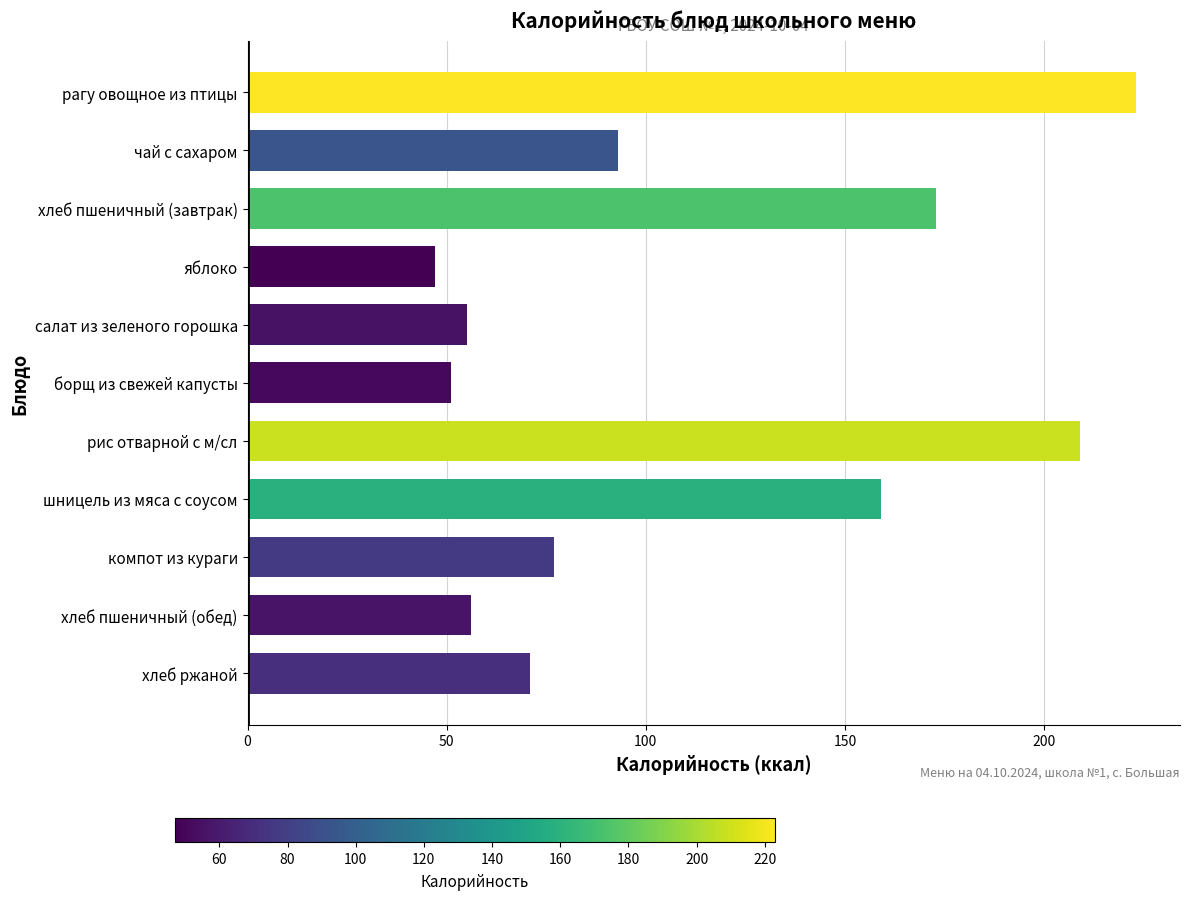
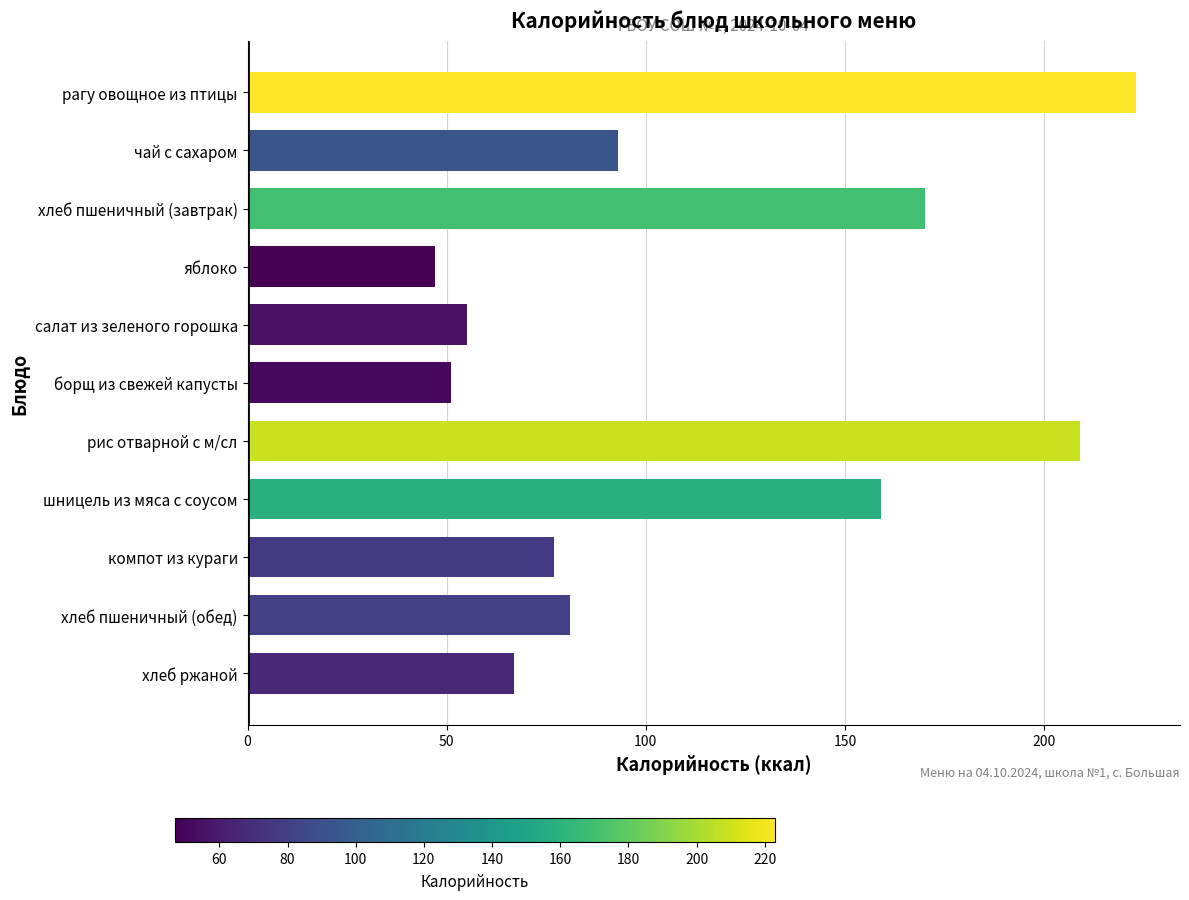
  {
    "рагу овощное из птицы": 223,
    "чай с сахаром": 93,
-   "хлеб пшеничный (завтрак)": 173,
+   "хлеб пшеничный (завтрак)": 170,
    "яблоко": 47,
    "салат из зеленого горошка": 55,
    "борщ из свежей капусты": 51,
    "рис отварной с м/сл": 209,
    "шницель из мяса с соусом": 159,
    "компот из кураги": 77,
-   "хлеб пшеничный (обед)": 56,
-   "хлеб ржаной": 71
+   "хлеб пшеничный (обед)": 81,
+   "хлеб ржаной": 67
  }
